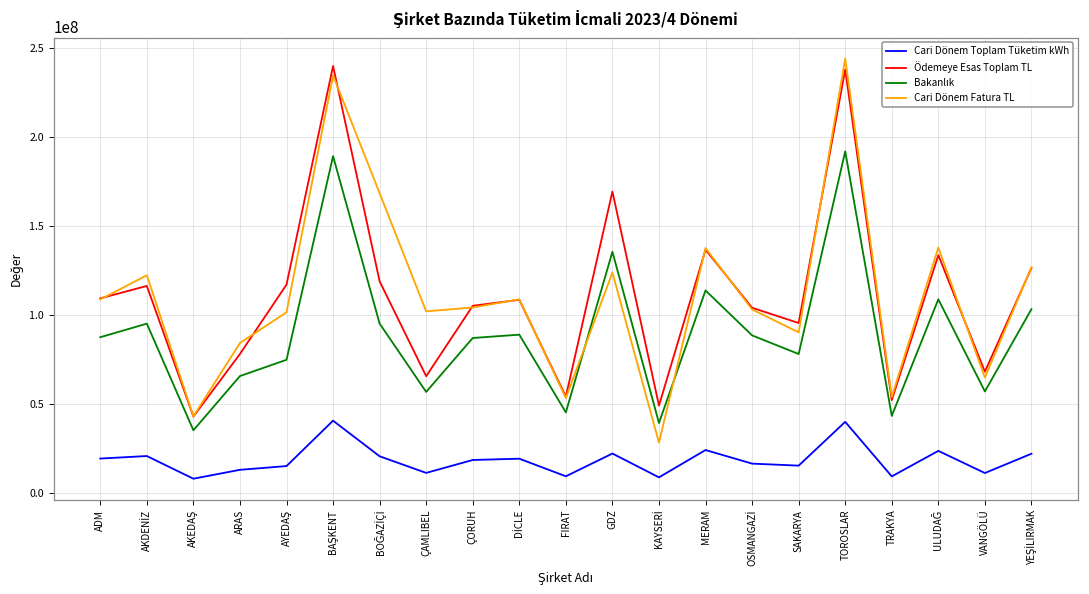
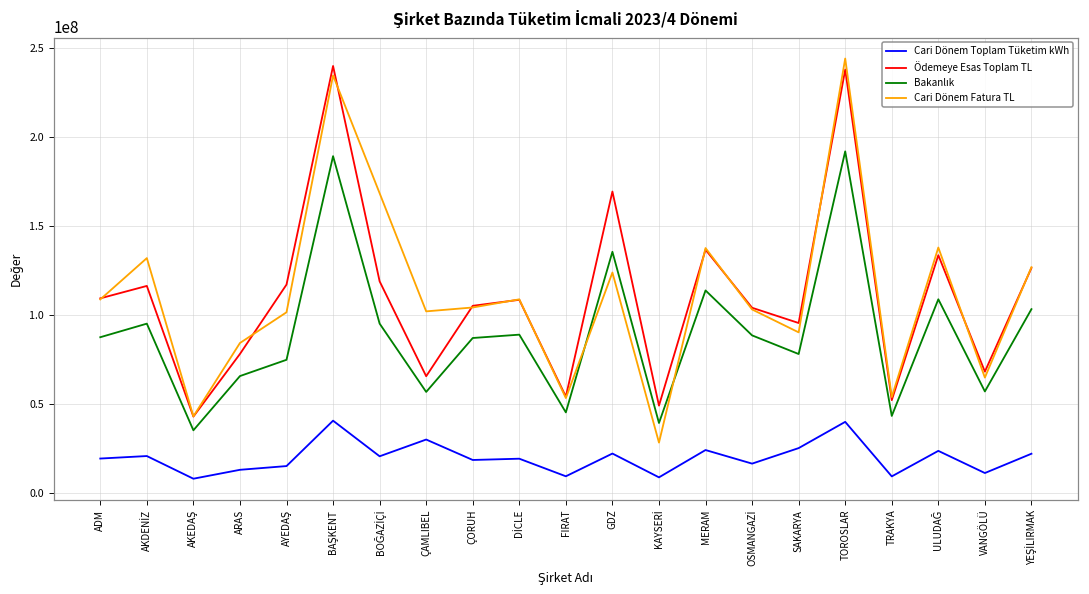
  {
    "Cari Dönem Toplam Tüketim kWh": {
      "ADM": 19000000,
      "AKDENİZ": 21000000,
      "AKEDAŞ": 8000000,
      "ARAS": 13000000,
      "AYEDAŞ": 15000000,
      "BAŞKENT": 40000000,
      "BOĞAZİÇİ": 20000000,
-     "ÇAMLIBEL": 11000000,
+     "ÇAMLIBEL": 30000000,
      "ÇORUH": 18000000,
      "DİCLE": 19000000,
      "FIRAT": 9000000,
      "GDZ": 22000000,
      "KAYSERİ": 9000000,
      "MERAM": 24000000,
      "OSMANGAZİ": 16000000,
-     "SAKARYA": 15000000,
+     "SAKARYA": 25000000,
      "TOROSLAR": 40000000,
      "TRAKYA": 9000000,
      "ULUDAĞ": 24000000,
      "VANGÖLÜ": 11000000,
      "YEŞİLIRMAK": 22000000
    },
    "Ödemeye Esas Toplam TL": {
      "AKDENİZ": 116000000,
      "ARAS": 78000000,
      "AYEDAŞ": 117000000,
      "BAŞKENT": 240000000,
      "BOĞAZİÇİ": 119000000,
      "ÇAMLIBEL": 65000000,
      "GDZ": 169000000,
      "KAYSERİ": 49000000,
      "SAKARYA": 95000000,
      "TOROSLAR": 238000000,
      "TRAKYA": 52000000,
      "ULUDAĞ": 133000000,
      "VANGÖLÜ": 68000000
    },
    "Bakanlık": {
      "ADM": 87000000,
      "AKDENİZ": 95000000,
      "AKEDAŞ": 35000000,
      "ARAS": 66000000,
      "AYEDAŞ": 75000000,
      "BAŞKENT": 189000000,
      "BOĞAZİÇİ": 95000000,
      "ÇAMLIBEL": 57000000,
      "ÇORUH": 87000000,
      "DİCLE": 89000000,
      "FIRAT": 45000000,
      "GDZ": 135000000,
      "KAYSERİ": 39000000,
      "MERAM": 114000000,
      "OSMANGAZİ": 88000000,
      "SAKARYA": 78000000,
      "TOROSLAR": 192000000,
      "TRAKYA": 43000000,
      "ULUDAĞ": 109000000,
      "VANGÖLÜ": 57000000,
      "YEŞİLIRMAK": 103000000
    },
    "Cari Dönem Fatura TL": {
-     "AKDENİZ": 122000000,
+     "AKDENİZ": 132000000,
      "ARAS": 84000000,
      "AYEDAŞ": 101000000,
      "BAŞKENT": 234000000,
      "BOĞAZİÇİ": 168000000,
      "ÇAMLIBEL": 102000000,
      "GDZ": 124000000,
      "KAYSERİ": 28000000,
      "SAKARYA": 90000000,
      "TOROSLAR": 244000000,
      "TRAKYA": 54000000,
      "ULUDAĞ": 138000000,
      "VANGÖLÜ": 65000000
    }
  }
